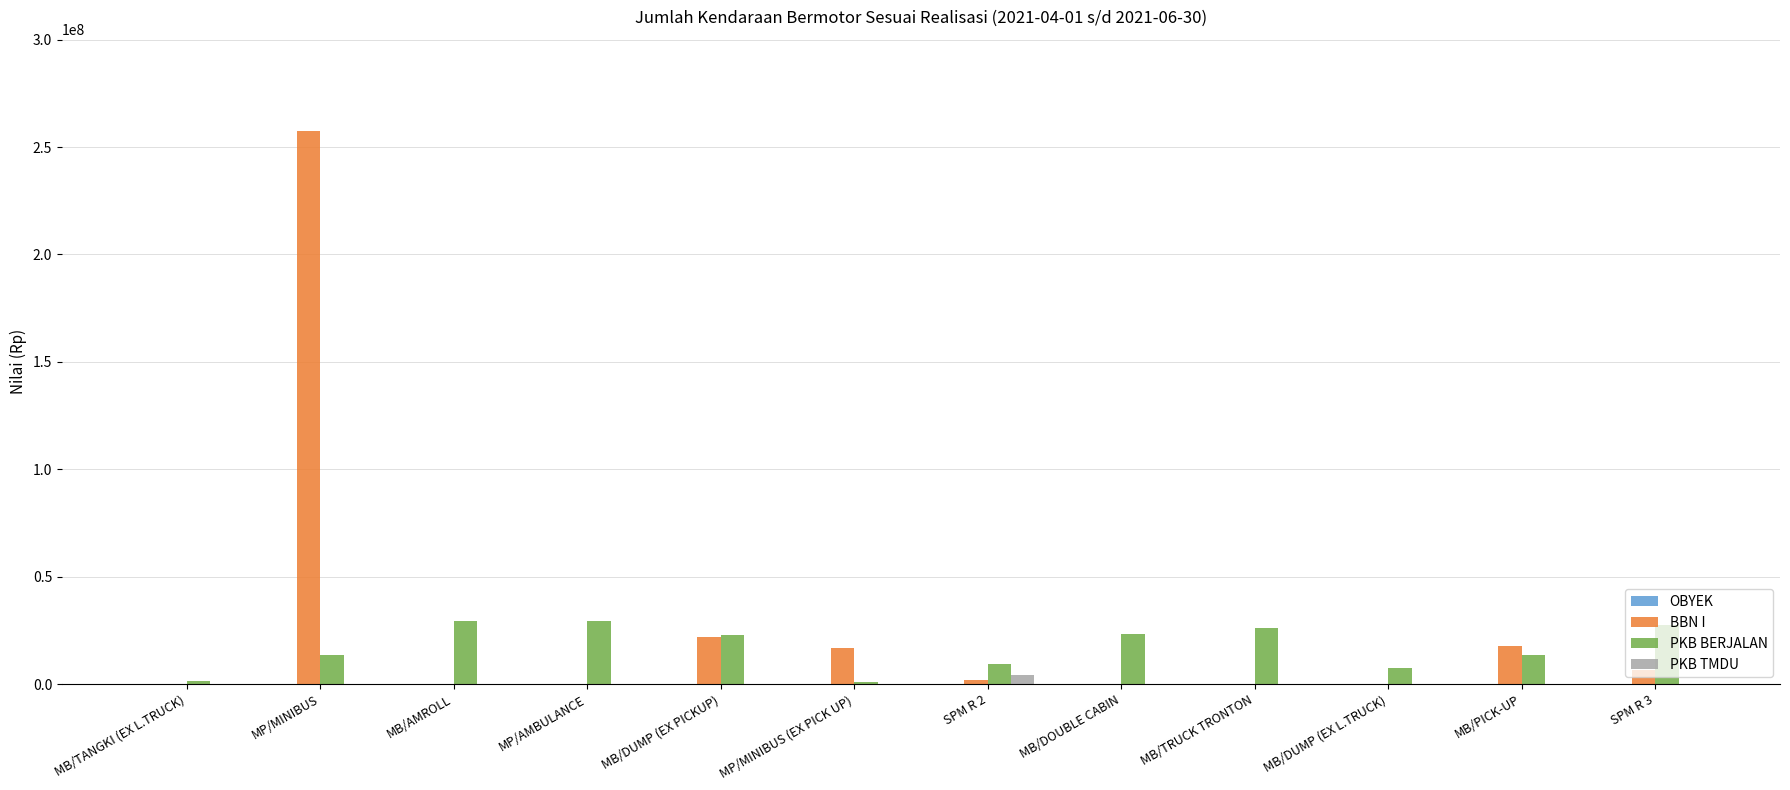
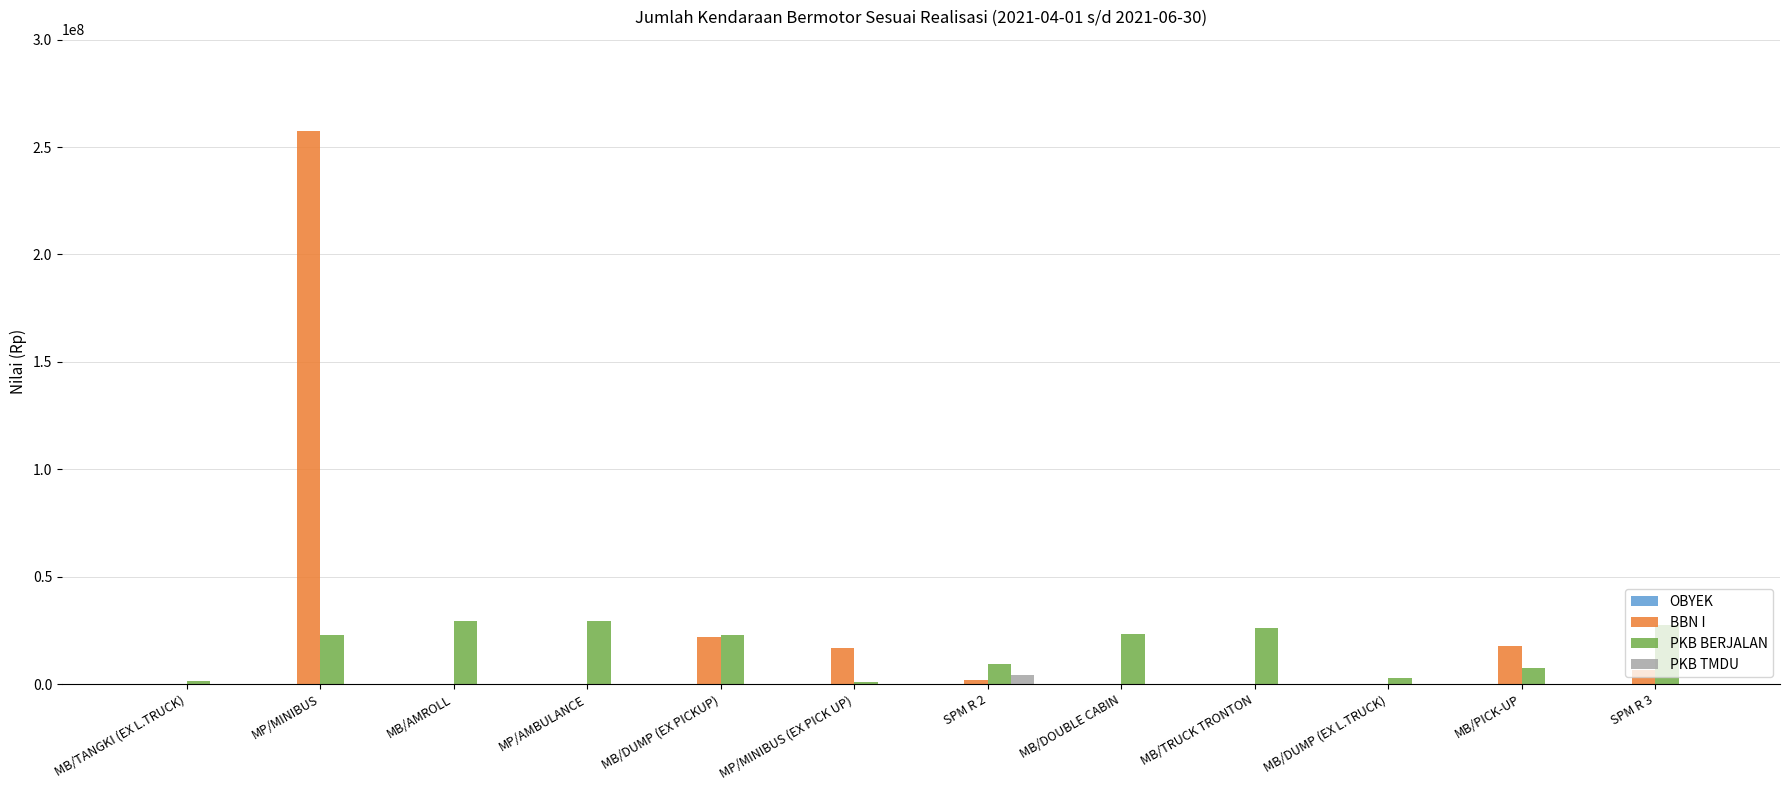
  {
    "BBN I": {
      "MB/TANGKI (EX L.TRUCK)": 0,
      "MP/MINIBUS": 258000000,
      "MB/AMROLL": 0,
      "MP/AMBULANCE": 0,
      "MB/DUMP (EX PICKUP)": 22000000,
      "MP/MINIBUS (EX PICK UP)": 17000000,
      "SPM R 2": 2000000,
      "MB/DOUBLE CABIN": 0,
      "MB/TRUCK TRONTON": 0,
      "MB/DUMP (EX L.TRUCK)": 0,
      "MB/PICK-UP": 18000000
    },
    "PKB BERJALAN": {
      "MB/TANGKI (EX L.TRUCK)": 2000000,
-     "MP/MINIBUS": 13000000,
+     "MP/MINIBUS": 23000000,
      "MB/AMROLL": 29000000,
      "MP/AMBULANCE": 29000000,
      "MB/DUMP (EX PICKUP)": 23000000,
      "SPM R 2": 9000000,
      "MB/DOUBLE CABIN": 23000000,
      "MB/TRUCK TRONTON": 26000000,
-     "MB/DUMP (EX L.TRUCK)": 8000000,
-     "MB/PICK-UP": 13000000
+     "MB/DUMP (EX L.TRUCK)": 3000000,
+     "MB/PICK-UP": 8000000
    },
    "PKB TMDU": {
      "MB/TANGKI (EX L.TRUCK)": 0,
      "MP/MINIBUS": 0,
      "MB/AMROLL": 0,
      "MP/AMBULANCE": 0,
      "MB/DUMP (EX PICKUP)": 0,
      "MP/MINIBUS (EX PICK UP)": 0,
      "SPM R 2": 4000000,
      "MB/DOUBLE CABIN": 0,
      "MB/TRUCK TRONTON": 0,
      "MB/DUMP (EX L.TRUCK)": 0,
      "MB/PICK-UP": 0,
      "SPM R 3": 0
    }
  }
